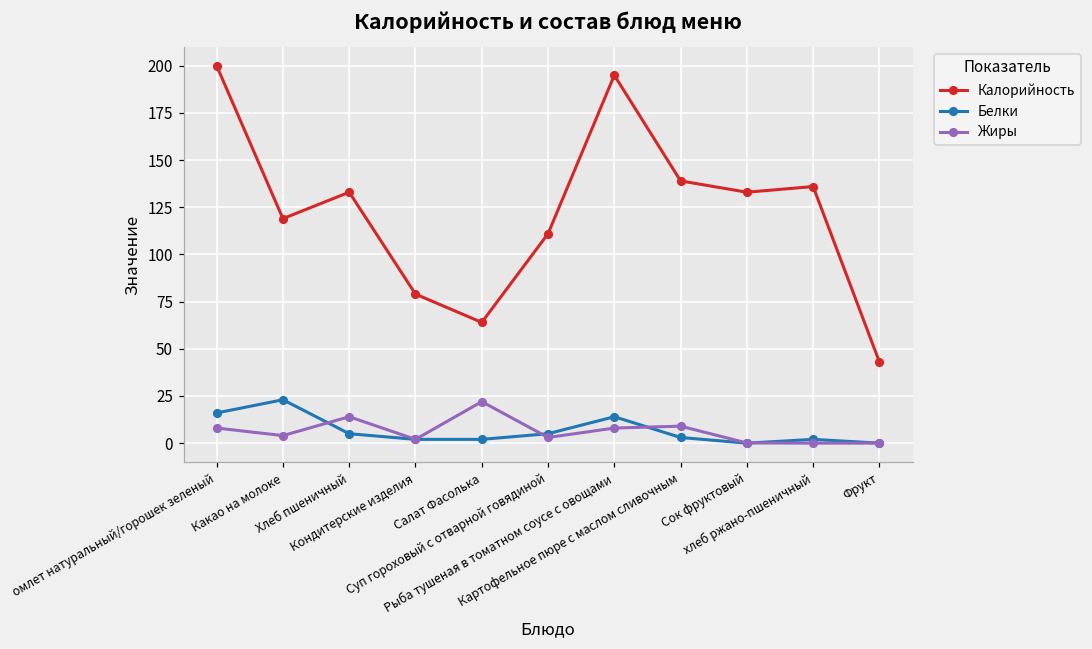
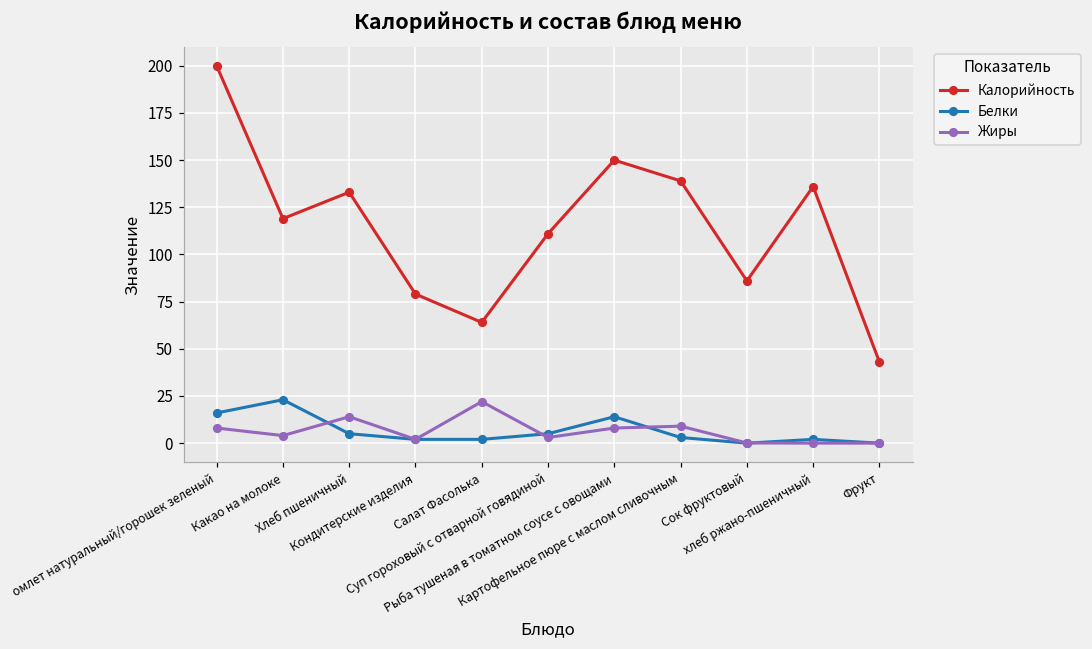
  {
    "Калорийность": {
      "омлет натуральный/горошек зеленый": 200,
      "Какао на молоке": 119,
      "Хлеб пшеничный": 133,
      "Кондитерские изделия": 79,
      "Салат Фасолька": 64,
      "Суп гороховый с отварной говядиной": 111,
-     "Рыба тушеная в томатном соусе с овощами": 195,
+     "Рыба тушеная в томатном соусе с овощами": 150,
      "Картофельное пюре с маслом сливочным": 139,
-     "Сок фруктовый": 133,
+     "Сок фруктовый": 86,
      "хлеб ржано-пшеничный": 136,
      "Фрукт": 43
    },
    "Белки": {
      "омлет натуральный/горошек зеленый": 16,
      "Какао на молоке": 23,
      "Хлеб пшеничный": 5,
      "Салат Фасолька": 2,
      "Суп гороховый с отварной говядиной": 5,
      "Рыба тушеная в томатном соусе с овощами": 14,
      "Картофельное пюре с маслом сливочным": 3,
      "хлеб ржано-пшеничный": 2
    },
    "Жиры": {
      "омлет натуральный/горошек зеленый": 8,
      "Какао на молоке": 4,
      "Хлеб пшеничный": 14,
      "Салат Фасолька": 22,
      "Суп гороховый с отварной говядиной": 3,
      "Рыба тушеная в томатном соусе с овощами": 8,
      "Картофельное пюре с маслом сливочным": 9,
      "хлеб ржано-пшеничный": 0
    }
  }
